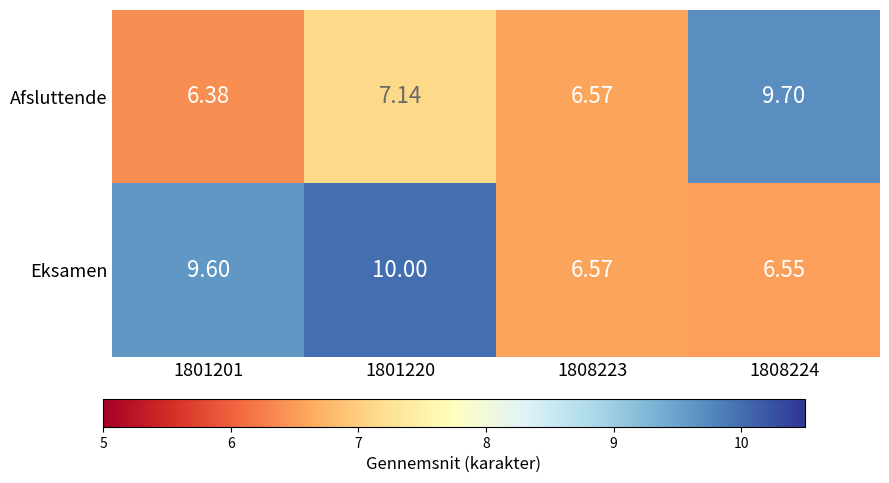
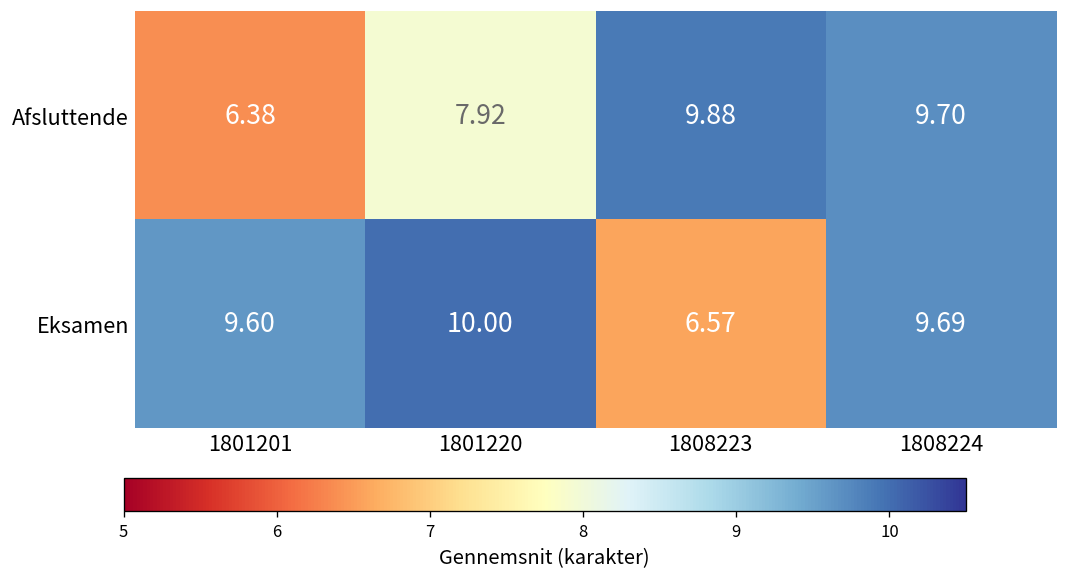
  {
    "Afsluttende": {
      "1801201": 6.38,
-     "1801220": 7.14,
-     "1808223": 6.57,
+     "1801220": 7.92,
+     "1808223": 9.88,
      "1808224": 9.70
    },
    "Eksamen": {
      "1801201": 9.60,
      "1801220": 10.00,
      "1808223": 6.57,
-     "1808224": 6.55
+     "1808224": 9.69
    }
  }
